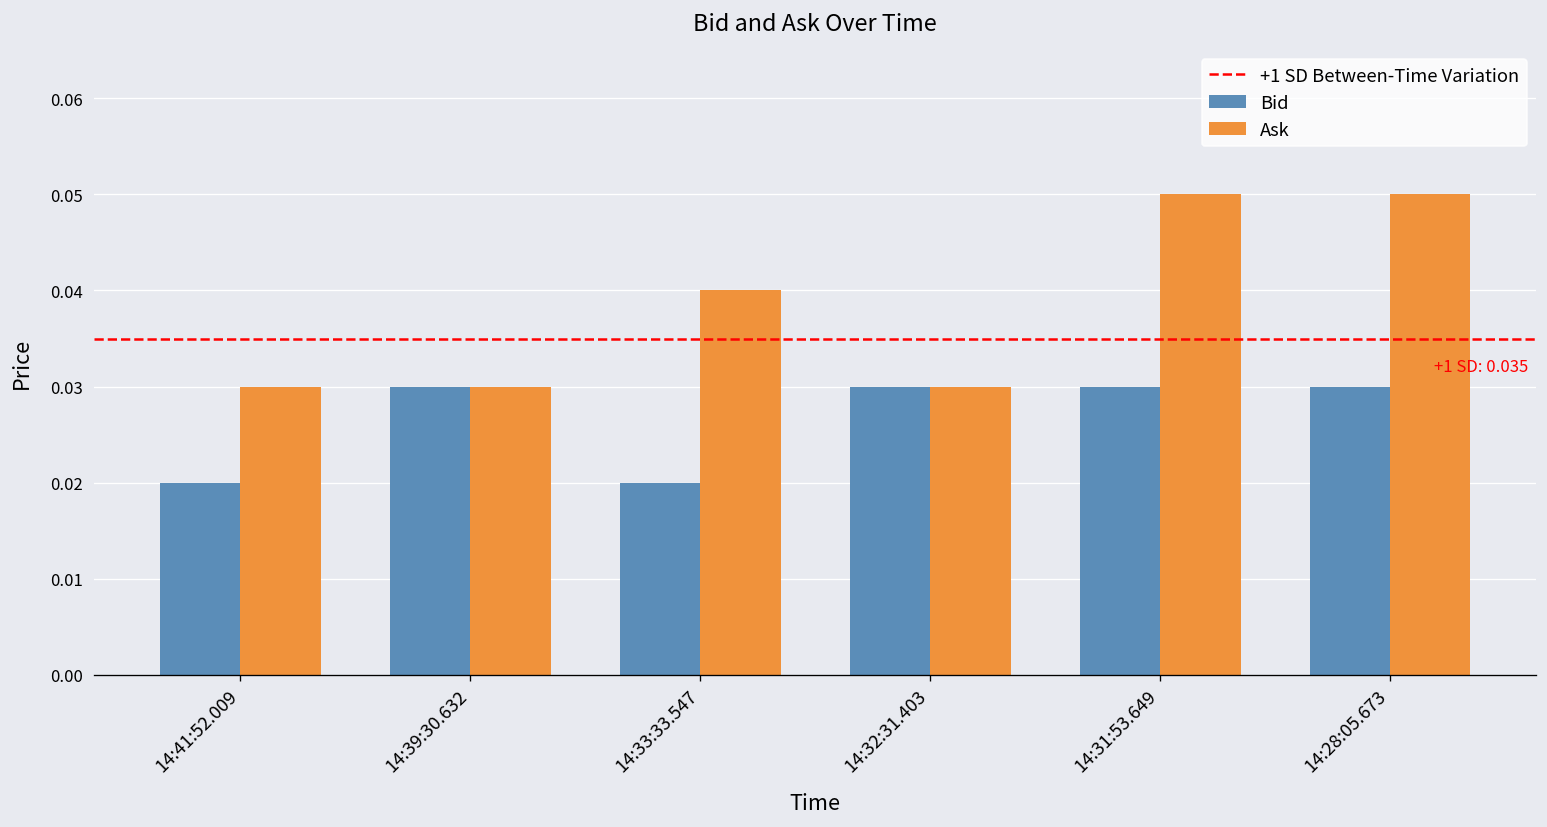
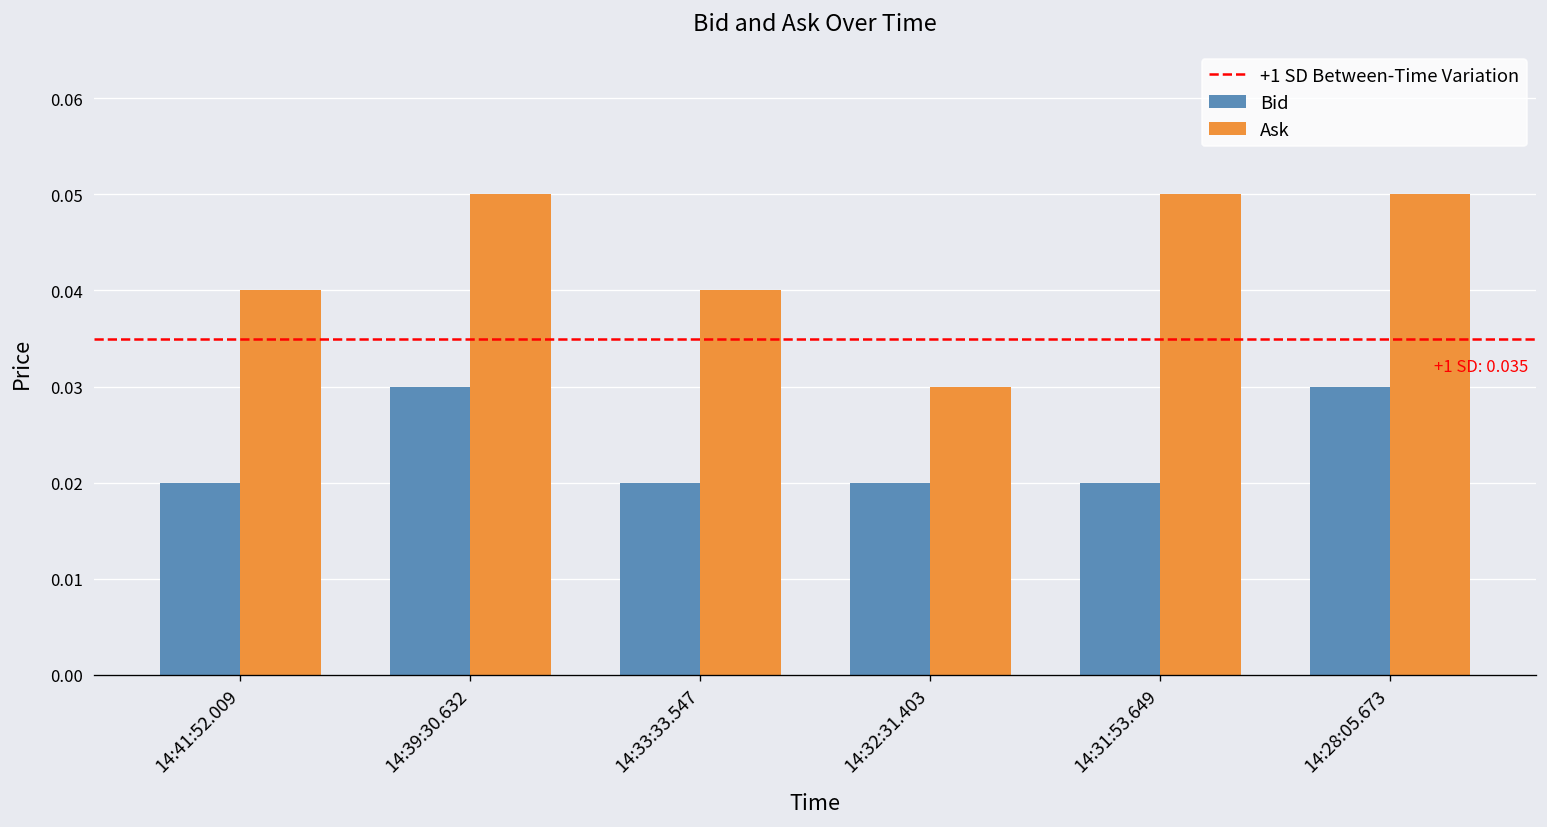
  {
    "Bid": {
      "14:41:52.009": 0.02,
      "14:39:30.632": 0.03,
      "14:33:33.547": 0.02,
-     "14:32:31.403": 0.03,
-     "14:31:53.649": 0.03,
+     "14:32:31.403": 0.02,
+     "14:31:53.649": 0.02,
      "14:28:05.673": 0.03
    },
    "Ask": {
-     "14:41:52.009": 0.03,
-     "14:39:30.632": 0.03,
+     "14:41:52.009": 0.04,
+     "14:39:30.632": 0.05,
      "14:33:33.547": 0.04,
      "14:32:31.403": 0.03,
      "14:31:53.649": 0.05,
      "14:28:05.673": 0.05
    }
  }
